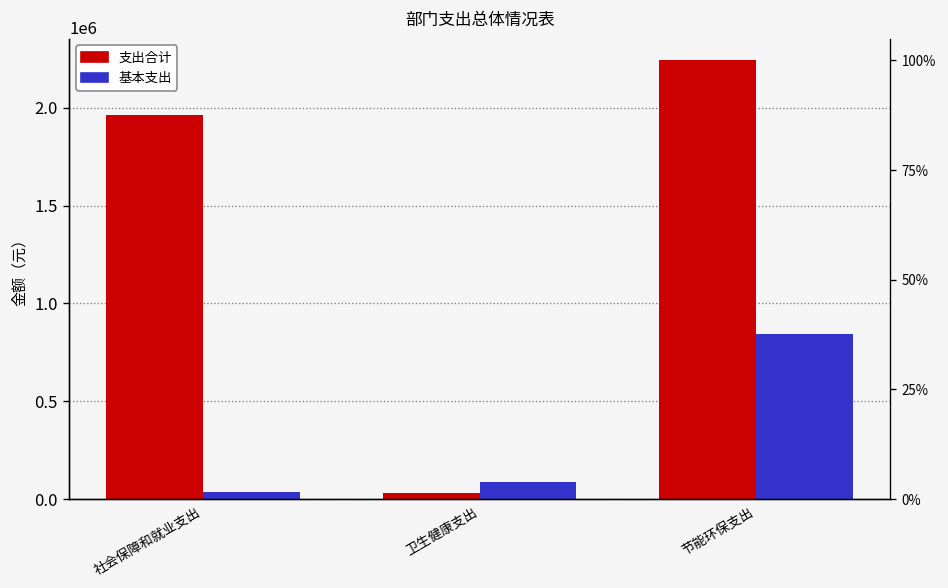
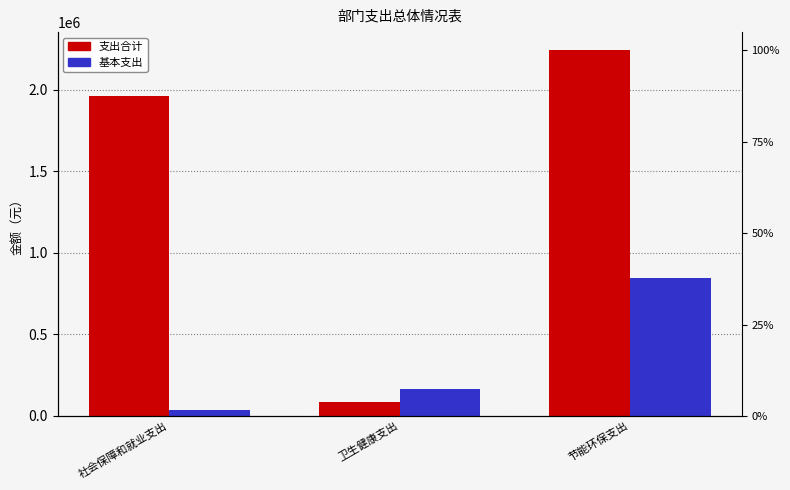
  {
    "支出合计": {
      "社会保障和就业支出": 1960000,
-     "卫生健康支出": 30000,
+     "卫生健康支出": 90000,
      "节能环保支出": 2240000
    },
    "基本支出": {
      "社会保障和就业支出": 40000,
-     "卫生健康支出": 90000,
+     "卫生健康支出": 160000,
      "节能环保支出": 850000
    }
  }
